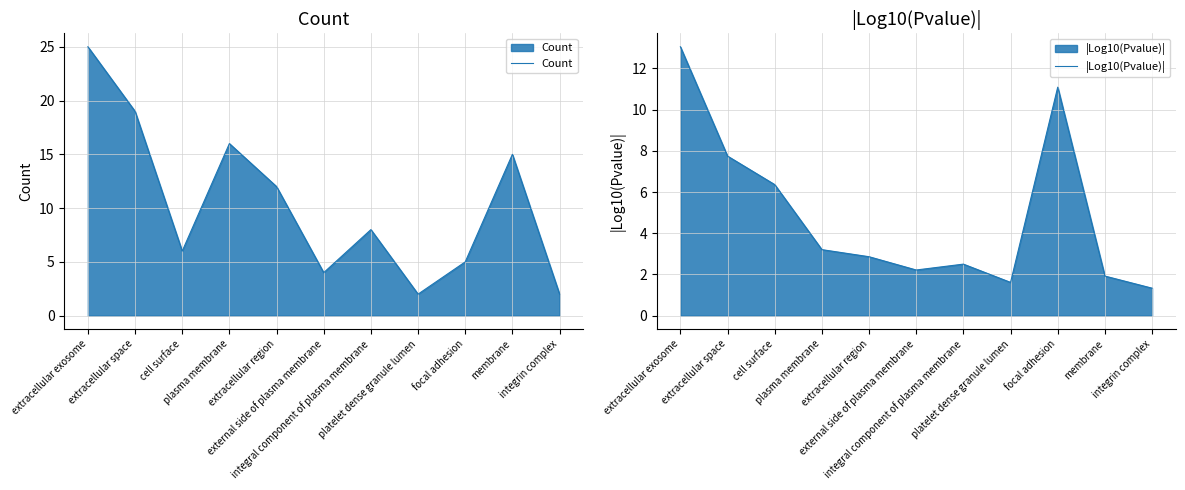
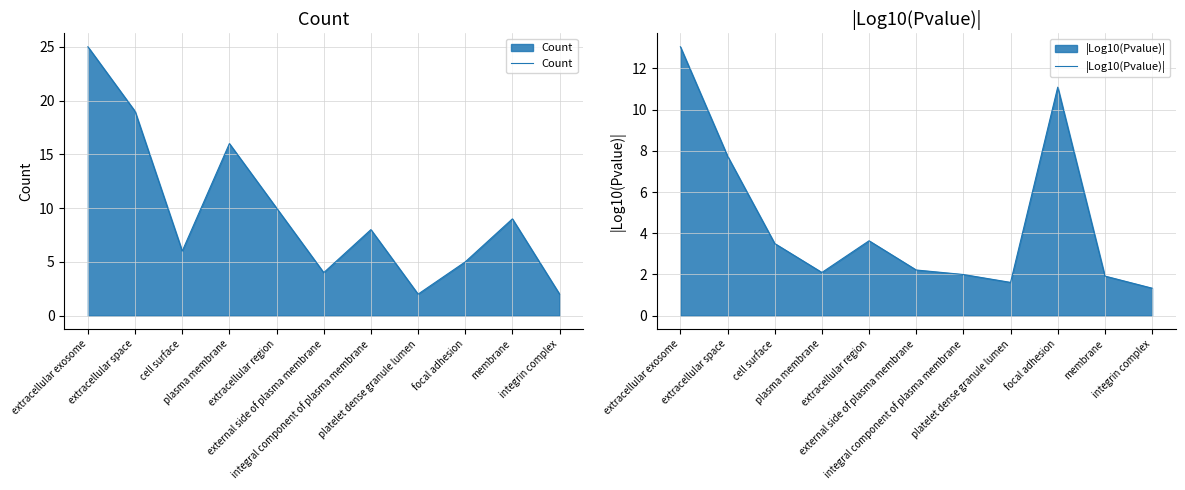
  {
    "Count": {
      "extracellular exosome": 25,
      "extracellular space": 19,
      "cell surface": 6,
      "plasma membrane": 16,
-     "extracellular region": 12,
+     "extracellular region": 10,
      "external side of plasma membrane": 4,
      "integral component of plasma membrane": 8,
      "platelet dense granule lumen": 2,
      "focal adhesion": 5,
-     "membrane": 15,
+     "membrane": 9,
      "integrin complex": 2
    },
    "|Log10(Pvalue)|": {
      "extracellular exosome": 13.0,
      "extracellular space": 7.7,
-     "cell surface": 6.4,
-     "plasma membrane": 3.2,
-     "extracellular region": 2.9,
+     "cell surface": 3.5,
+     "plasma membrane": 2.1,
+     "extracellular region": 3.6,
      "external side of plasma membrane": 2.2,
-     "integral component of plasma membrane": 2.5,
+     "integral component of plasma membrane": 2.0,
      "platelet dense granule lumen": 1.6,
      "focal adhesion": 11.1,
      "membrane": 1.9,
      "integrin complex": 1.3
    }
  }
